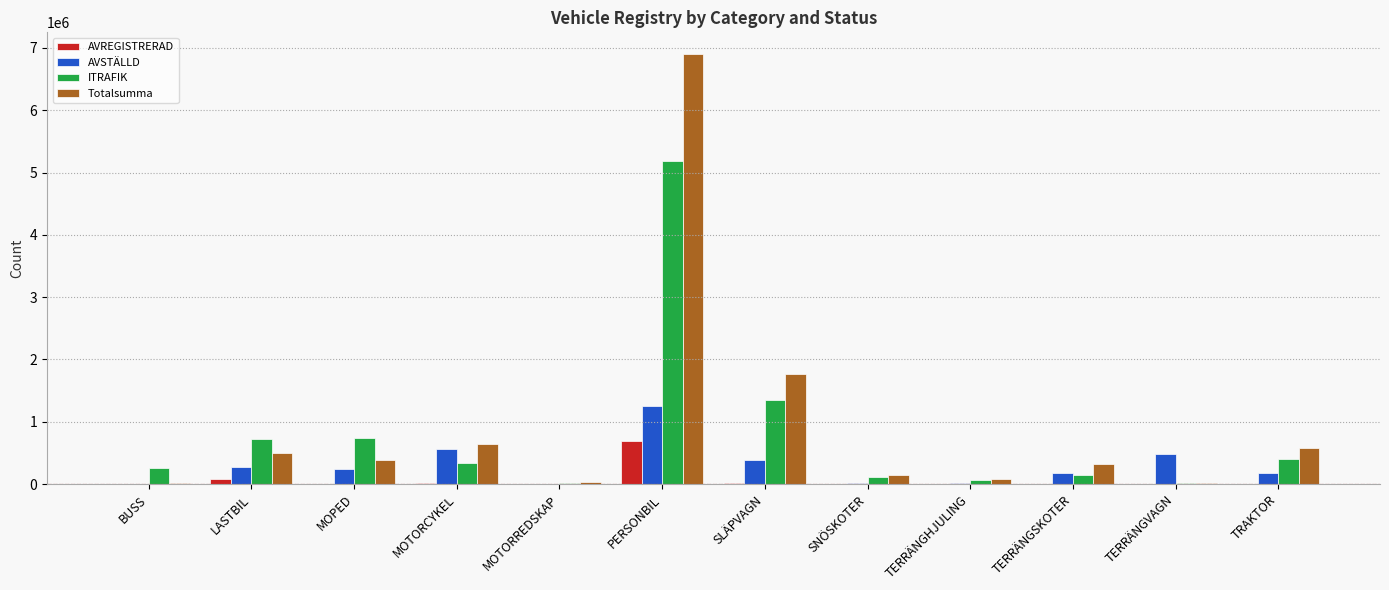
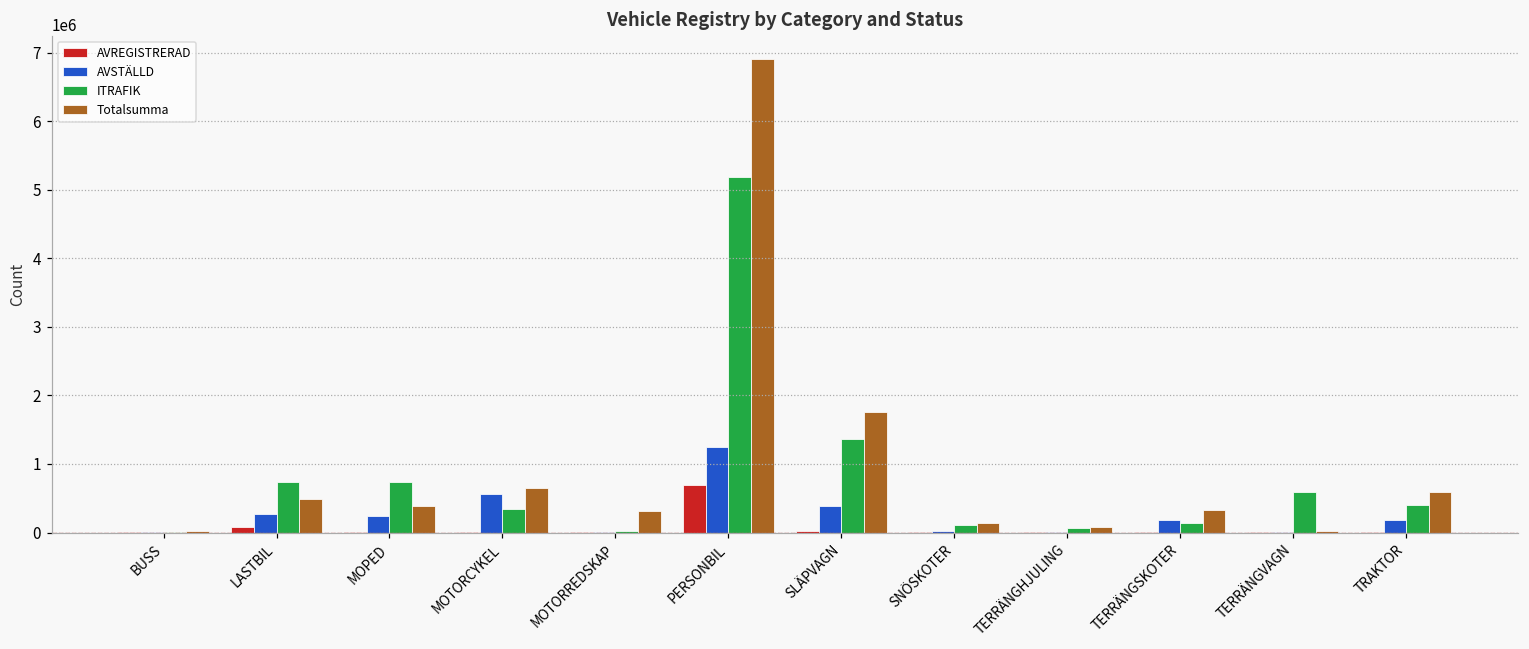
  {
    "AVREGISTRERAD": {
      "LASTBIL": 100000,
      "PERSONBIL": 700000
    },
    "AVSTÄLLD": {
      "LASTBIL": 300000,
      "MOPED": 200000,
      "MOTORCYKEL": 600000,
      "PERSONBIL": 1300000,
      "SLÄPVAGN": 400000,
      "TERRÄNGSKOTER": 200000,
-     "TERRÄNGVAGN": 500000,
+     "TERRÄNGVAGN": 0,
      "TRAKTOR": 200000
    },
    "ITRAFIK": {
-     "BUSS": 300000,
+     "BUSS": 0,
      "LASTBIL": 700000,
      "MOPED": 700000,
      "MOTORCYKEL": 300000,
      "PERSONBIL": 5200000,
      "SLÄPVAGN": 1400000,
      "SNÖSKOTER": 100000,
      "TERRÄNGHJULING": 100000,
      "TERRÄNGSKOTER": 100000,
-     "TERRÄNGVAGN": 0,
+     "TERRÄNGVAGN": 600000,
      "TRAKTOR": 400000
    },
    "Totalsumma": {
      "LASTBIL": 500000,
      "MOPED": 400000,
      "MOTORCYKEL": 600000,
-     "MOTORREDSKAP": 0,
+     "MOTORREDSKAP": 300000,
      "PERSONBIL": 6900000,
      "SLÄPVAGN": 1800000,
      "SNÖSKOTER": 100000,
      "TERRÄNGHJULING": 100000,
      "TERRÄNGSKOTER": 300000,
      "TRAKTOR": 600000
    }
  }
